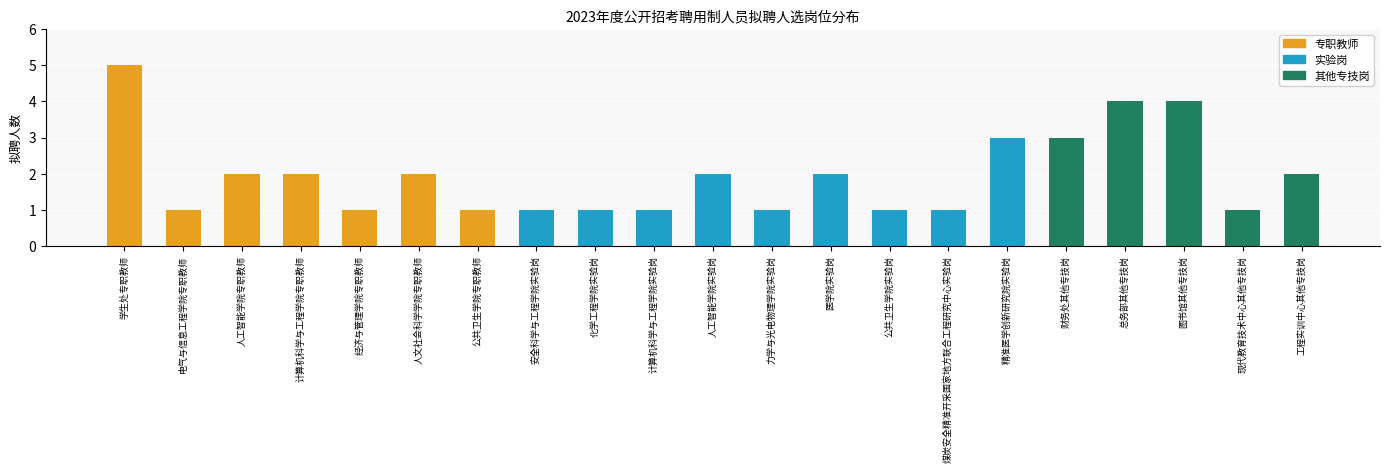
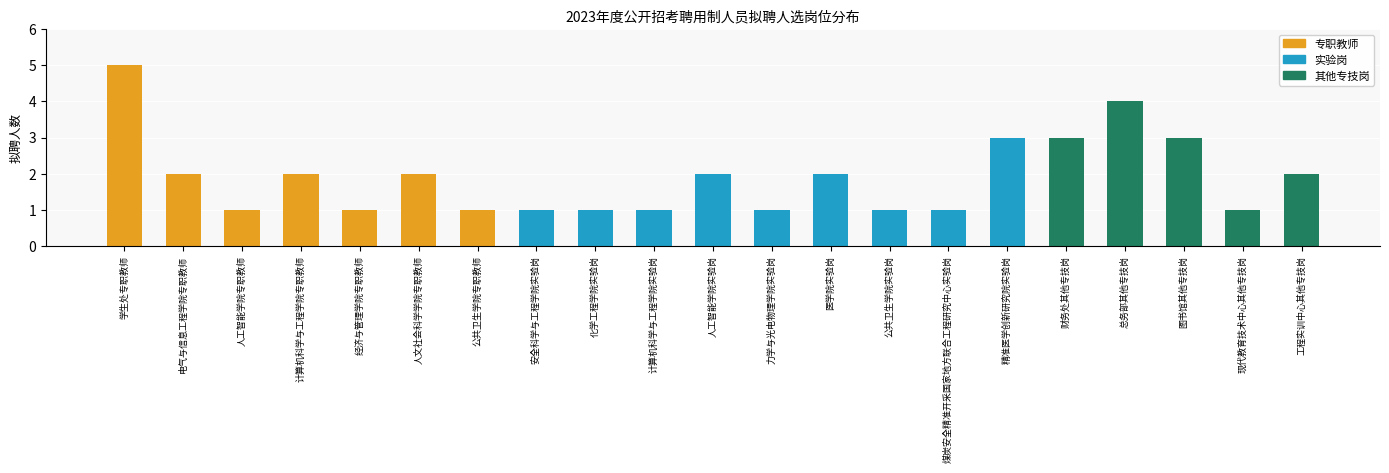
  {
    "专职教师": {
      "学生处专职教师": 5,
-     "电气与信息工程学院专职教师": 1,
-     "人工智能学院专职教师": 2,
+     "电气与信息工程学院专职教师": 2,
+     "人工智能学院专职教师": 1,
      "计算机科学与工程学院专职教师": 2,
      "经济与管理学院专职教师": 1,
      "人文社会科学学院专职教师": 2,
      "公共卫生学院专职教师": 1
    },
    "实验岗": {
      "安全科学与工程学院实验岗": 1,
      "化学工程学院实验岗": 1,
      "计算机科学与工程学院实验岗": 1,
      "人工智能学院实验岗": 2,
      "力学与光电物理学院实验岗": 1,
      "医学院实验岗": 2,
      "公共卫生学院实验岗": 1,
      "煤炭安全精准开采国家地方联合工程研究中心实验岗": 1,
      "精准医学创新研究院实验岗": 3
    },
    "其他专技岗": {
      "财务处其他专技岗": 3,
      "总务部其他专技岗": 4,
-     "图书馆其他专技岗": 4,
+     "图书馆其他专技岗": 3,
      "现代教育技术中心其他专技岗": 1,
      "工程实训中心其他专技岗": 2
    }
  }
